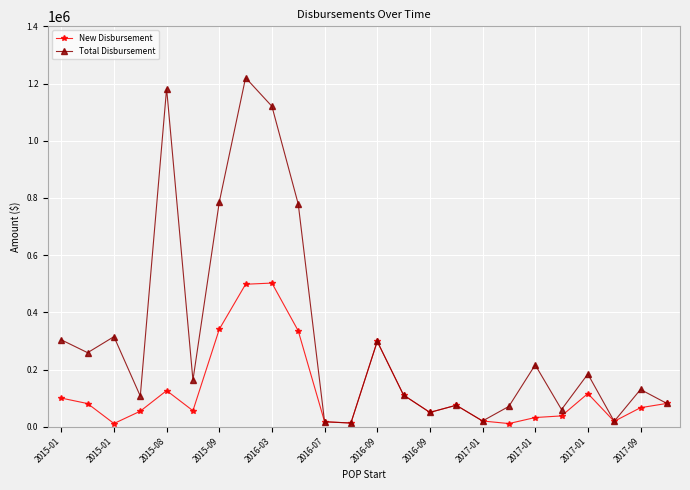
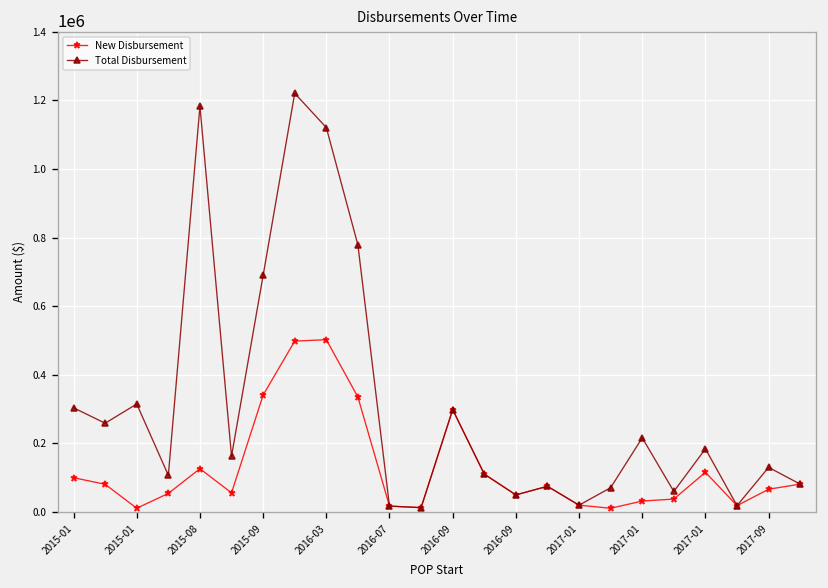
  {
    "New Disbursement": {
      "2015-08": 130000,
      "2015-09": 340000,
      "2016-03": 500000,
      "2017-09": 70000
    },
    "Total Disbursement": {
      "2015-08": 1180000,
-     "2015-09": 790000,
+     "2015-09": 690000,
      "2016-03": 1120000,
      "2017-09": 130000
    }
  }
